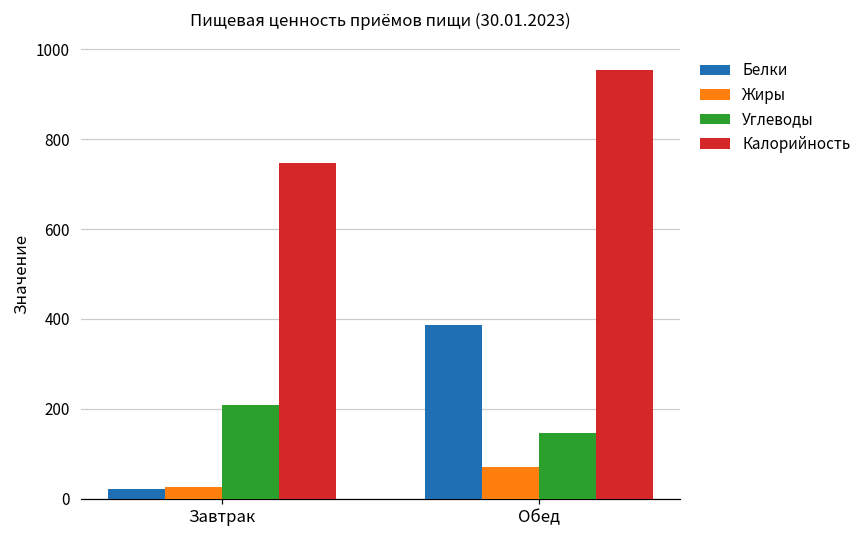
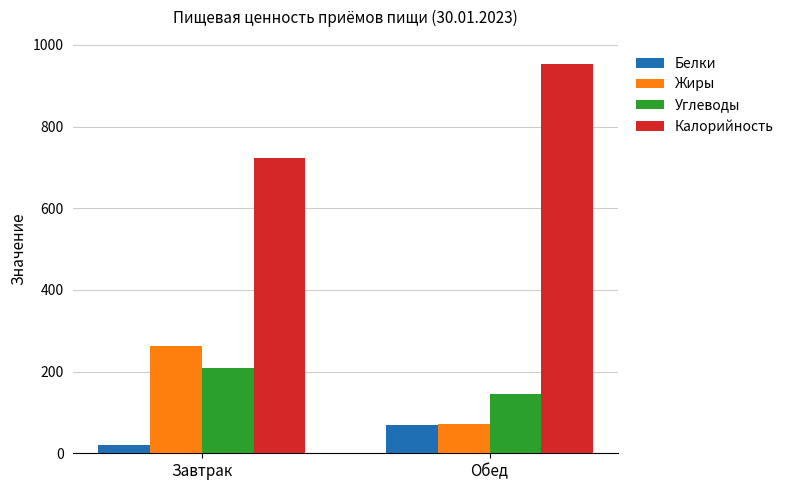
  {
    "Белки": {
      "Завтрак": 20,
-     "Обед": 390
+     "Обед": 70
    },
    "Жиры": {
-     "Завтрак": 30,
+     "Завтрак": 260,
      "Обед": 70
    },
    "Углеводы": {
      "Завтрак": 210,
      "Обед": 150
    },
    "Калорийность": {
-     "Завтрак": 750,
+     "Завтрак": 720,
      "Обед": 950
    }
  }
